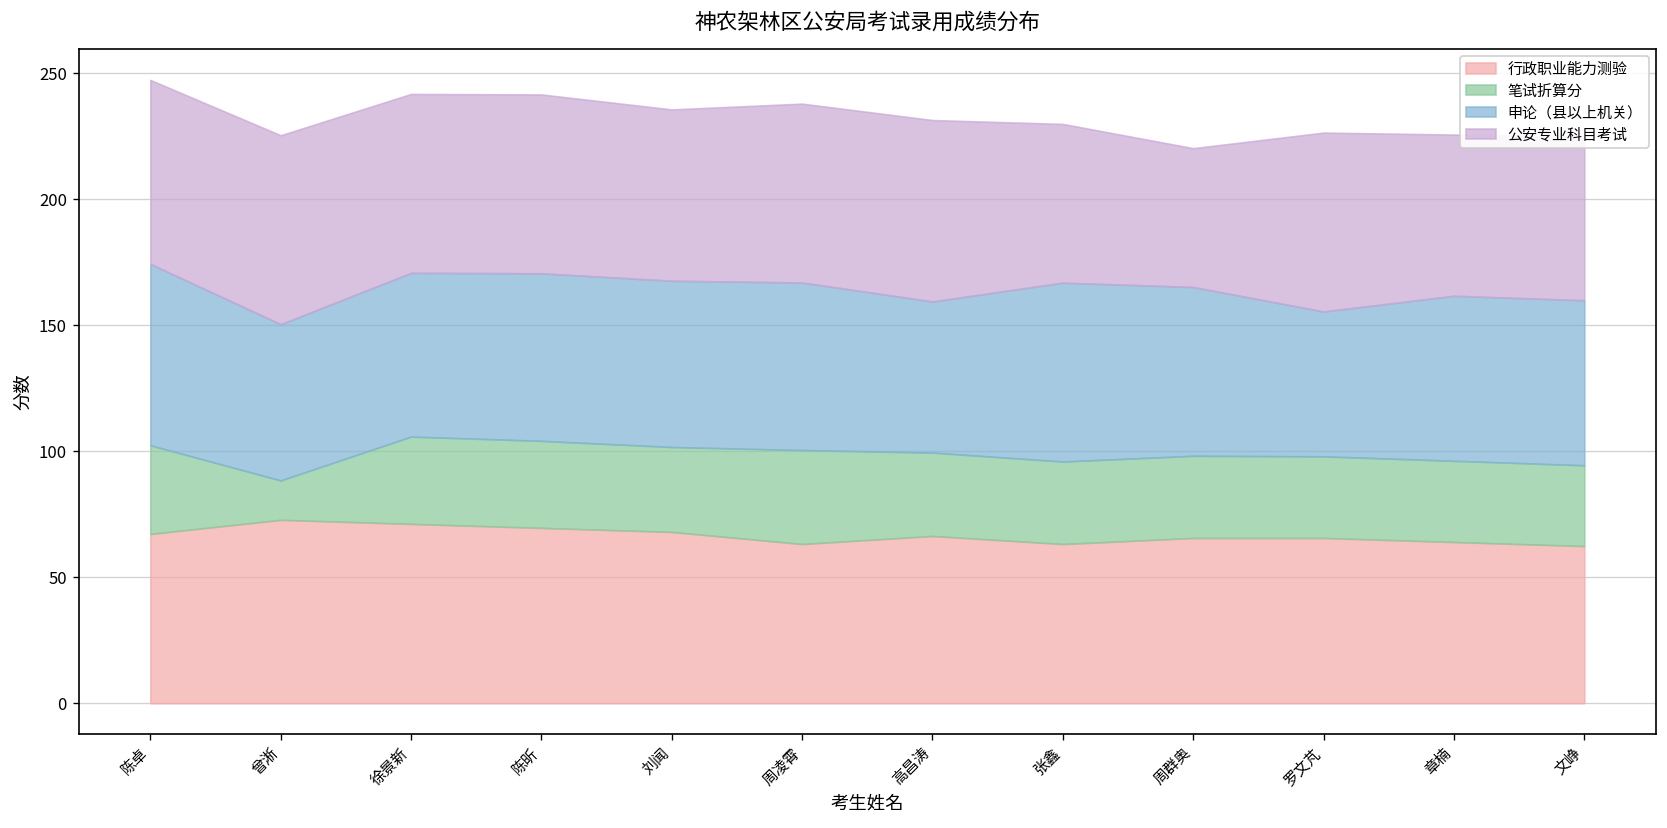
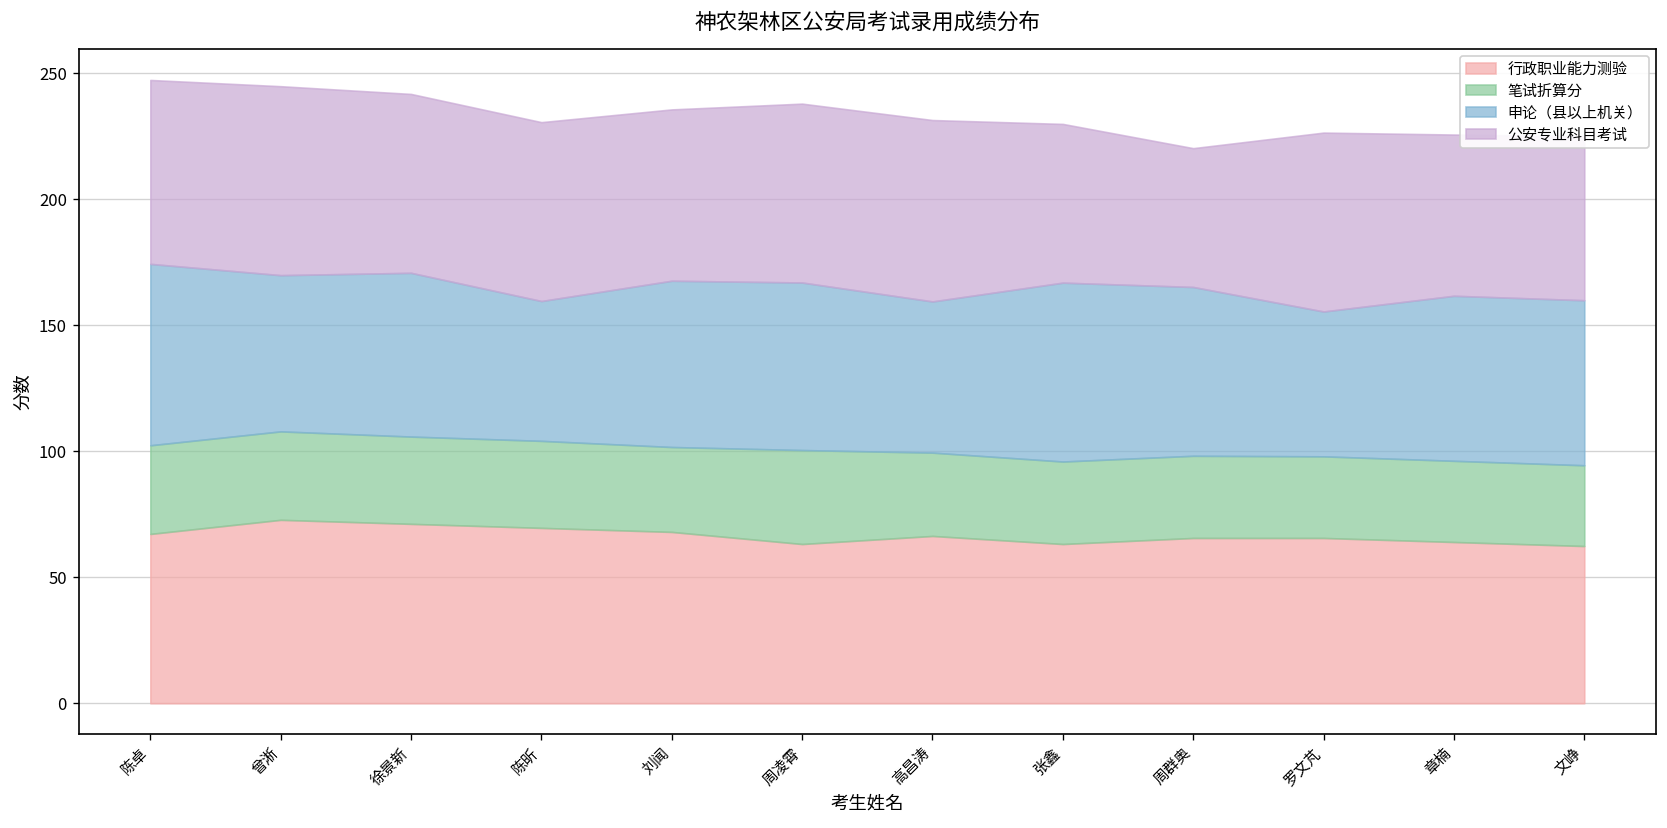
  {
    "行政职业能力测验": {
      "陈卓": 67,
      "曾淅": 73,
      "徐景新": 71,
      "陈昕": 70,
      "刘闻": 68,
      "周凌霄": 63,
      "高昌涛": 66,
      "张鑫": 63,
      "周群奥": 66,
      "罗文芃": 66,
      "章楠": 64,
      "文峥": 62
    },
    "笔试折算分": {
      "陈卓": 35,
-     "曾淅": 16,
+     "曾淅": 35,
      "徐景新": 35,
      "陈昕": 35,
      "刘闻": 34,
      "周凌霄": 37,
      "高昌涛": 33,
      "张鑫": 33,
      "周群奥": 33,
      "罗文芃": 32,
      "章楠": 32,
      "文峥": 32
    },
    "申论（县以上机关）": {
      "陈卓": 72,
      "曾淅": 62,
      "徐景新": 65,
-     "陈昕": 66,
+     "陈昕": 55,
      "刘闻": 66,
      "周凌霄": 66,
      "高昌涛": 60,
      "张鑫": 71,
      "周群奥": 67,
      "罗文芃": 58,
      "章楠": 66,
      "文峥": 65
    },
    "公安专业科目考试": {
      "陈卓": 73,
      "曾淅": 75,
      "徐景新": 71,
      "陈昕": 71,
      "刘闻": 68,
      "周凌霄": 71,
      "高昌涛": 72,
      "张鑫": 63,
      "周群奥": 55,
      "罗文芃": 71,
      "章楠": 64
    }
  }
